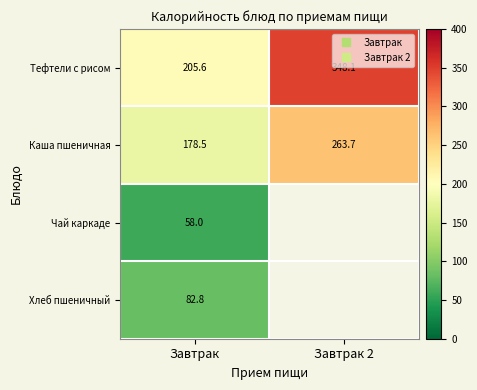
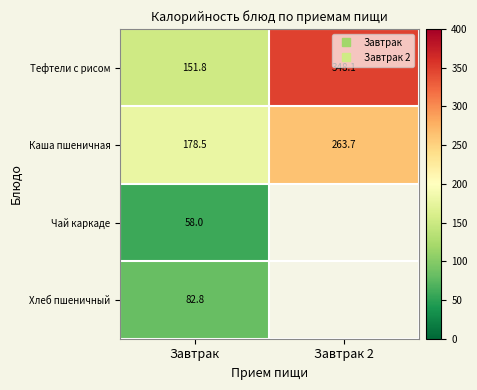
  {
    "Тефтели с рисом": {
-     "Завтрак": 205.6
+     "Завтрак": 151.8
    },
    "Каша пшеничная": {
      "Завтрак": 178.5,
      "Завтрак 2": 263.7
    },
    "Чай каркаде": {
      "Завтрак": 58.0
    },
    "Хлеб пшеничный": {
      "Завтрак": 82.8
    }
  }
